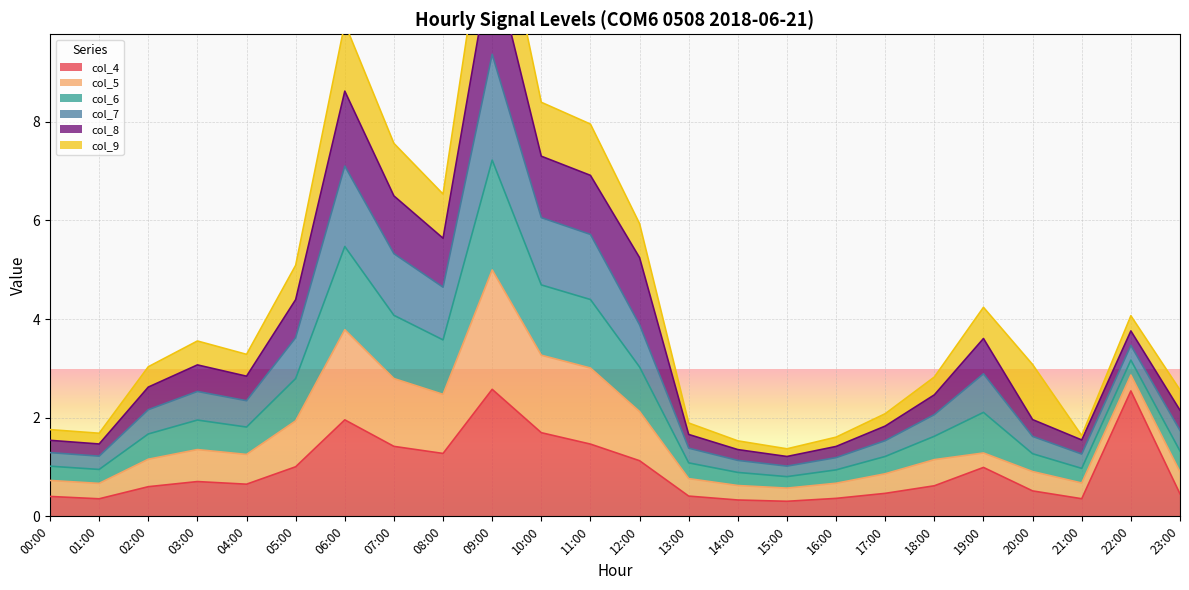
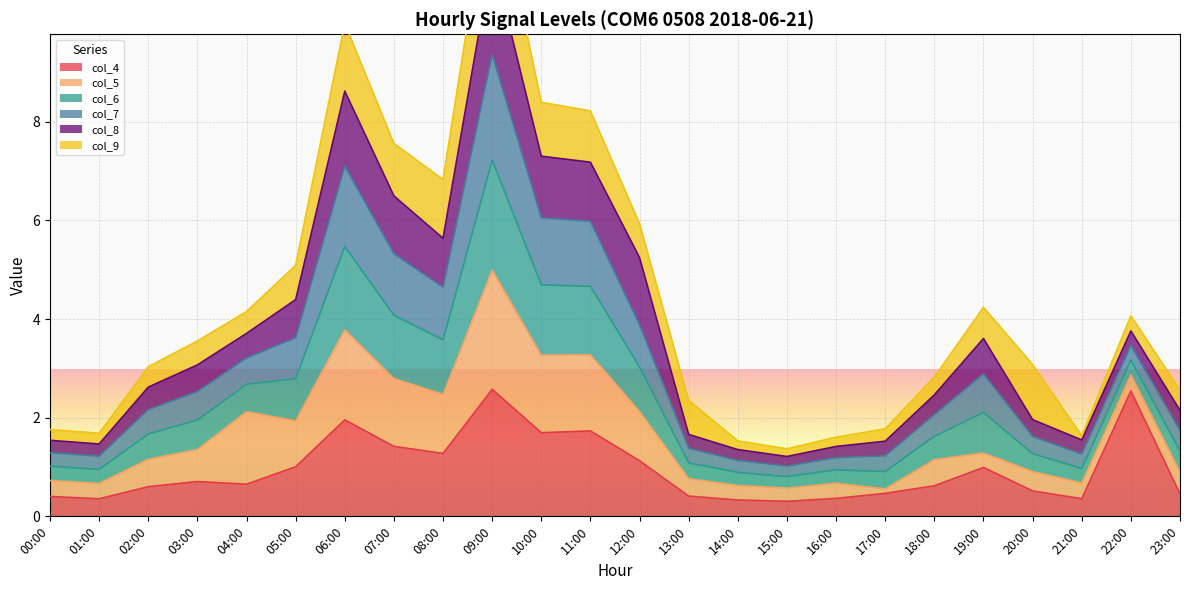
  {
    "col_4": {
      "00:00": 0.4,
      "01:00": 0.4,
      "02:00": 0.6,
      "03:00": 0.7,
      "04:00": 0.7,
      "05:00": 1.0,
      "06:00": 2.0,
      "07:00": 1.4,
      "08:00": 1.3,
      "09:00": 2.6,
      "10:00": 1.7,
-     "11:00": 1.5,
+     "11:00": 1.7,
      "12:00": 1.1,
      "13:00": 0.4,
      "14:00": 0.3,
      "15:00": 0.3,
      "16:00": 0.4,
      "17:00": 0.5,
      "18:00": 0.6,
      "19:00": 1.0,
      "20:00": 0.5,
      "21:00": 0.4,
      "22:00": 2.5,
      "23:00": 0.5
    },
    "col_5": {
      "00:00": 0.3,
      "01:00": 0.3,
      "02:00": 0.6,
      "03:00": 0.6,
-     "04:00": 0.6,
+     "04:00": 1.5,
      "05:00": 0.9,
      "06:00": 1.8,
      "07:00": 1.4,
      "08:00": 1.2,
      "09:00": 2.4,
      "10:00": 1.6,
      "11:00": 1.5,
      "12:00": 1.0,
      "13:00": 0.4,
      "14:00": 0.3,
      "15:00": 0.3,
      "16:00": 0.3,
-     "17:00": 0.4,
+     "17:00": 0.1,
      "18:00": 0.5,
      "19:00": 0.3,
      "20:00": 0.4,
      "21:00": 0.3,
      "22:00": 0.3,
      "23:00": 0.4
    },
    "col_8": {
      "00:00": 0.2,
      "01:00": 0.2,
      "02:00": 0.5,
      "03:00": 0.5,
      "04:00": 0.5,
      "05:00": 0.8,
      "06:00": 1.5,
      "07:00": 1.2,
      "08:00": 1.0,
      "10:00": 1.2,
      "11:00": 1.2,
      "12:00": 1.4,
      "13:00": 0.3,
      "14:00": 0.2,
      "15:00": 0.2,
      "16:00": 0.2,
      "17:00": 0.3,
      "18:00": 0.4,
      "19:00": 0.7,
      "20:00": 0.3,
      "21:00": 0.3,
      "22:00": 0.3,
      "23:00": 0.4
    },
    "col_9": {
      "00:00": 0.2,
      "01:00": 0.2,
      "02:00": 0.4,
      "03:00": 0.5,
      "04:00": 0.4,
      "05:00": 0.7,
      "07:00": 1.1,
-     "08:00": 0.9,
+     "08:00": 1.2,
      "10:00": 1.1,
      "11:00": 1.0,
      "12:00": 0.7,
-     "13:00": 0.2,
+     "13:00": 0.7,
      "14:00": 0.2,
      "15:00": 0.2,
      "16:00": 0.2,
      "17:00": 0.3,
      "18:00": 0.4,
      "19:00": 0.6,
      "20:00": 1.1,
      "21:00": 0.1,
      "22:00": 0.3,
      "23:00": 0.4
    }
  }
